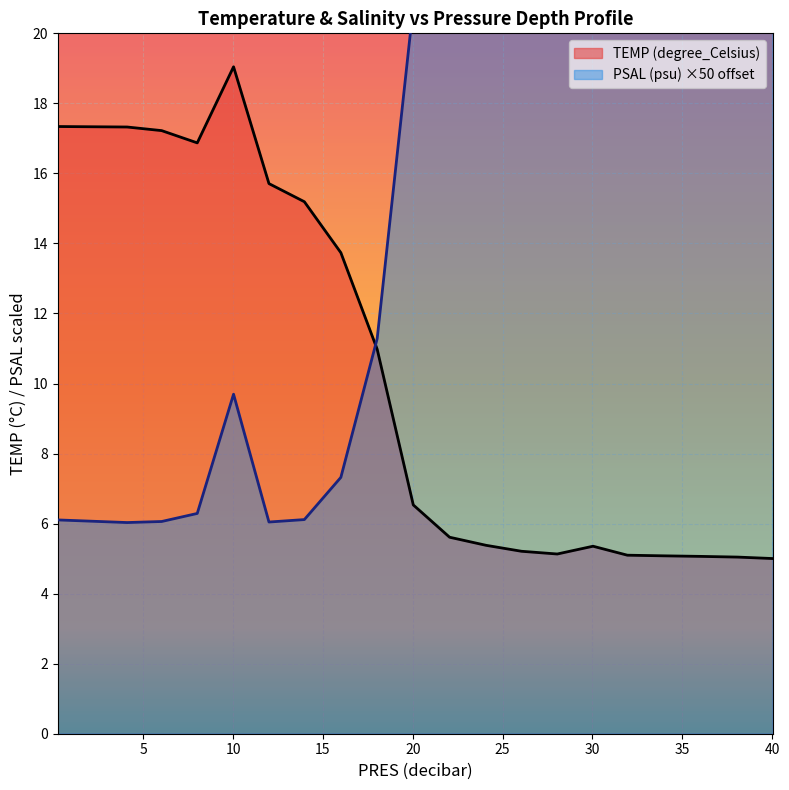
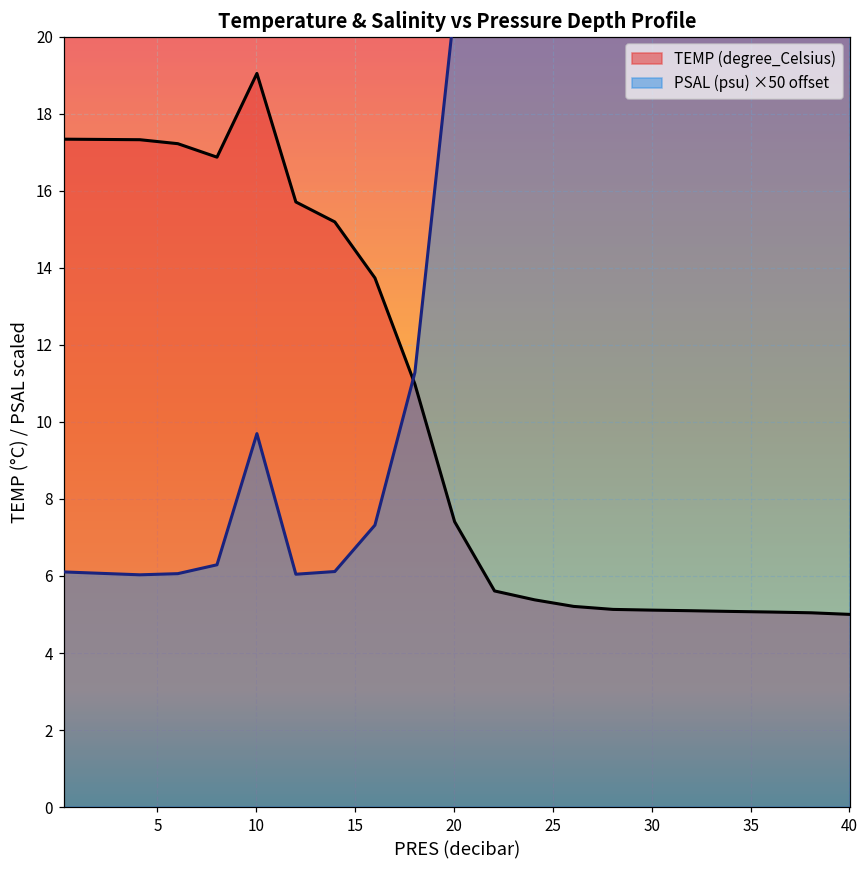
  {
    "TEMP (degree_Celsius)": {
      "10": 19.0,
-     "20": 6.5,
-     "30": 5.4
+     "20": 7.4,
+     "30": 5.1
    },
    "PSAL (psu) ×50 offset": {
      "10": 9.7
    }
  }
